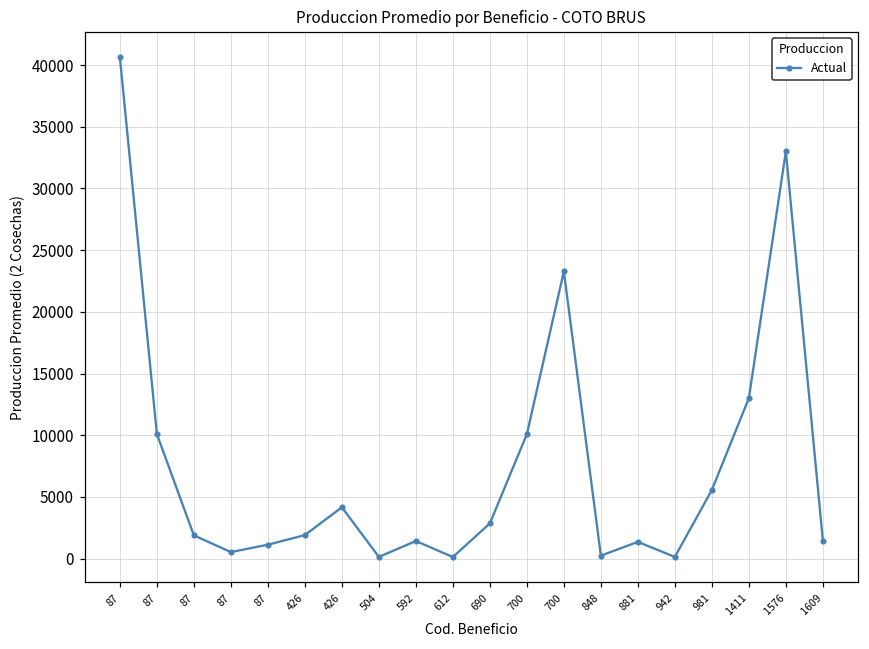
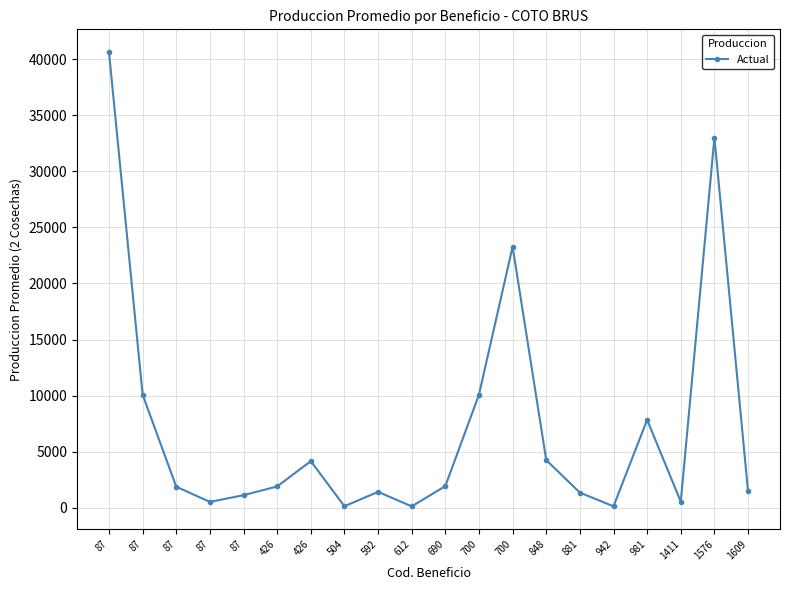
  {
    "504": 100,
    "592": 1400,
    "612": 100,
-   "690": 2800,
-   "848": 200,
+   "690": 1900,
+   "848": 4300,
    "881": 1400,
    "942": 100,
-   "981": 5600,
-   "1411": 13000,
+   "981": 7800,
+   "1411": 500,
    "1576": 33000,
    "1609": 1500
  }
